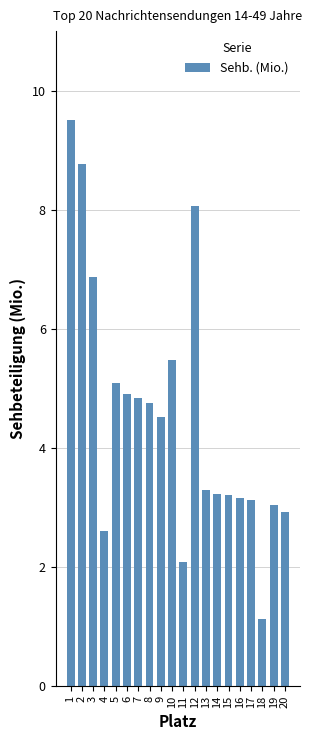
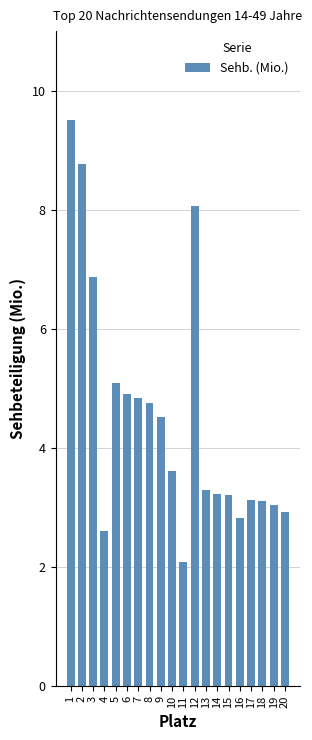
  {
    "1": 9.5,
    "2": 8.8,
    "3": 6.9,
    "4": 2.6,
    "5": 5.1,
    "6": 4.9,
    "7": 4.8,
    "8": 4.8,
    "9": 4.5,
-   "10": 5.5,
+   "10": 3.6,
    "11": 2.1,
    "12": 8.1,
    "13": 3.3,
    "14": 3.2,
    "15": 3.2,
-   "16": 3.2,
+   "16": 2.8,
    "17": 3.1,
-   "18": 1.1,
+   "18": 3.1,
    "19": 3.0,
    "20": 2.9
  }
